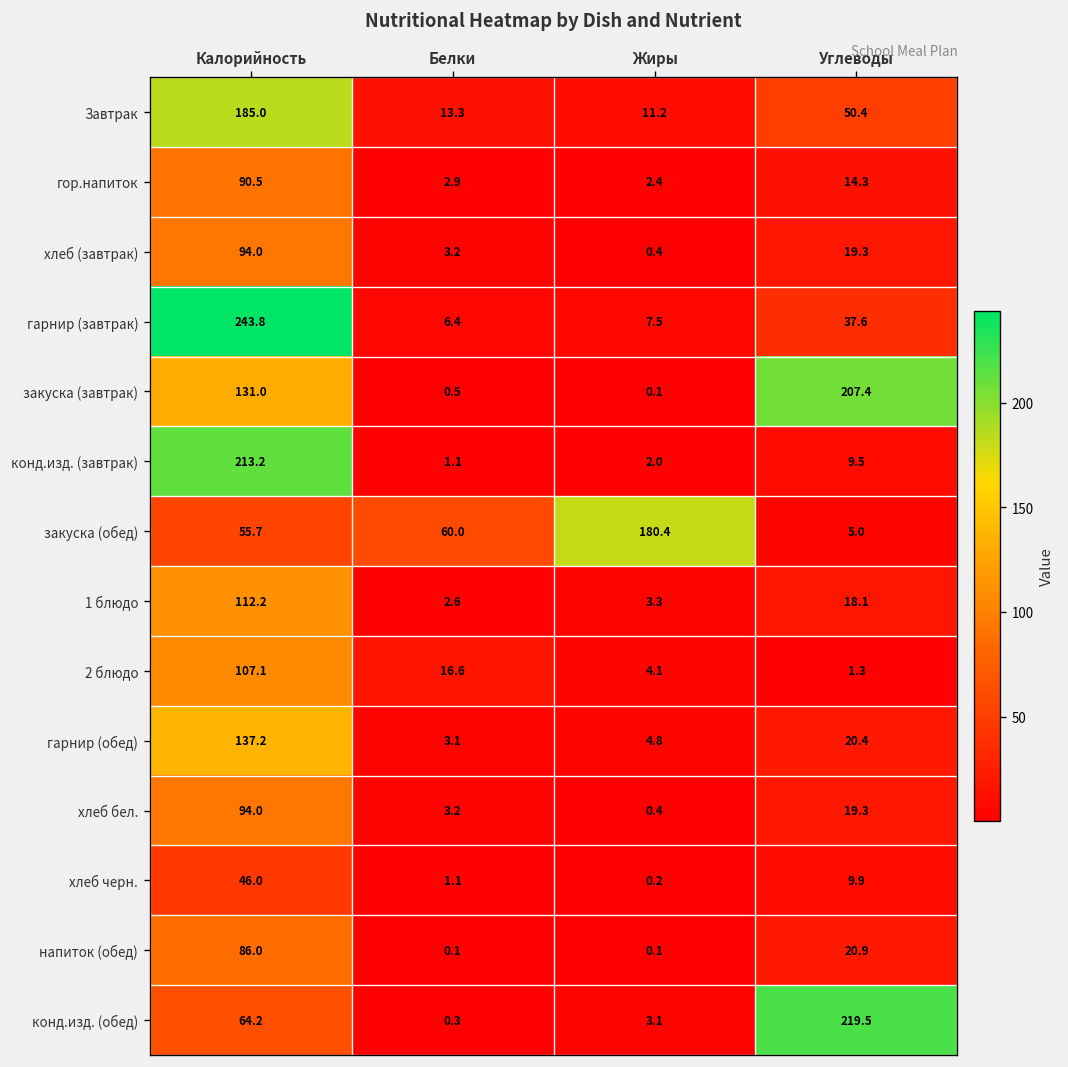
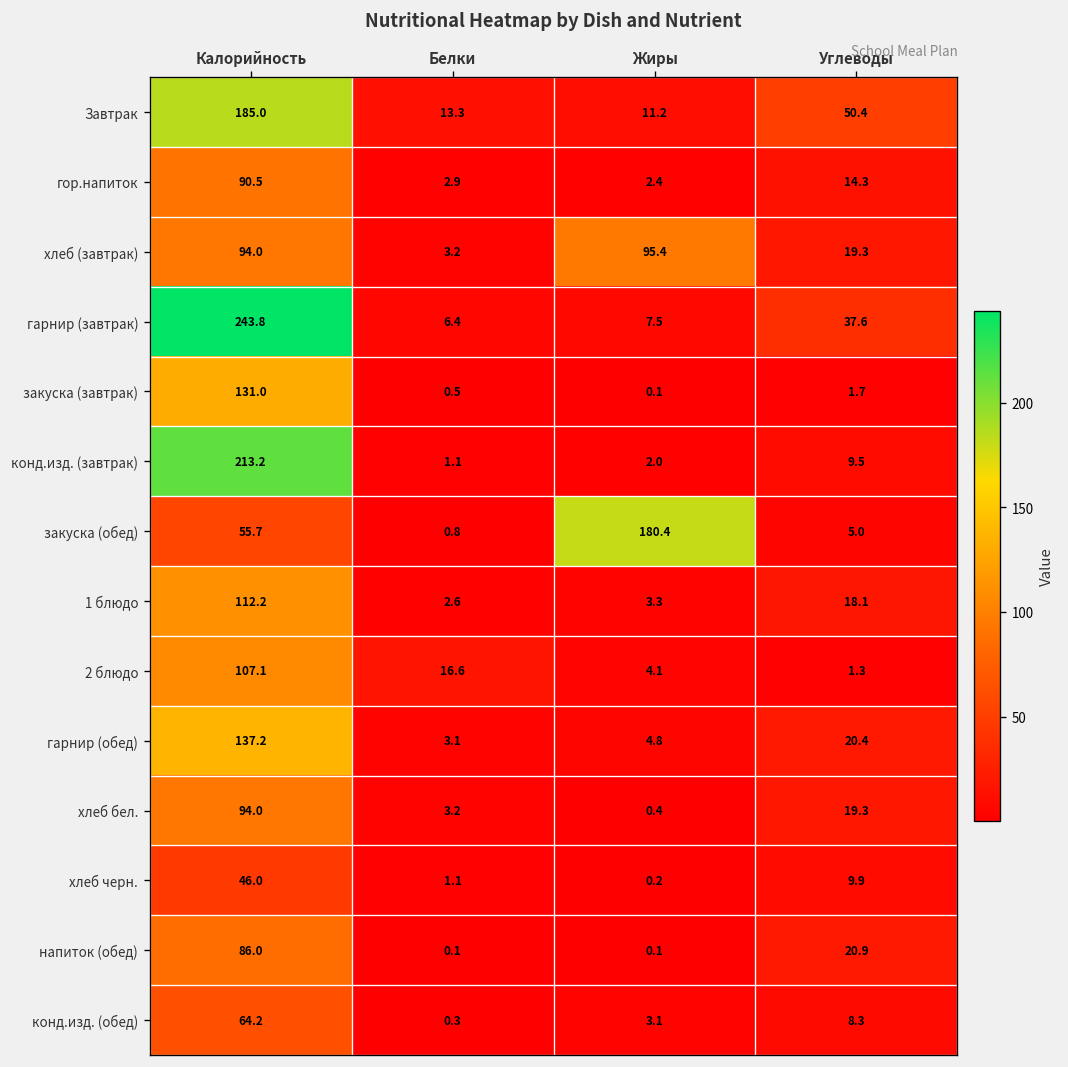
  {
    "Завтрак": {
      "Калорийность": 185.0,
      "Белки": 13.3,
      "Жиры": 11.2,
      "Углеводы": 50.4
    },
    "гор.напиток": {
      "Калорийность": 90.5,
      "Белки": 2.9,
      "Жиры": 2.4,
      "Углеводы": 14.3
    },
    "хлеб (завтрак)": {
      "Калорийность": 94.0,
      "Белки": 3.2,
-     "Жиры": 0.4,
+     "Жиры": 95.4,
      "Углеводы": 19.3
    },
    "гарнир (завтрак)": {
      "Калорийность": 243.8,
      "Белки": 6.4,
      "Жиры": 7.5,
      "Углеводы": 37.6
    },
    "закуска (завтрак)": {
      "Калорийность": 131.0,
      "Белки": 0.5,
      "Жиры": 0.1,
-     "Углеводы": 207.4
+     "Углеводы": 1.7
    },
    "конд.изд. (завтрак)": {
      "Калорийность": 213.2,
      "Белки": 1.1,
      "Жиры": 2.0,
      "Углеводы": 9.5
    },
    "закуска (обед)": {
      "Калорийность": 55.7,
-     "Белки": 60.0,
+     "Белки": 0.8,
      "Жиры": 180.4,
      "Углеводы": 5.0
    },
    "1 блюдо": {
      "Калорийность": 112.2,
      "Белки": 2.6,
      "Жиры": 3.3,
      "Углеводы": 18.1
    },
    "2 блюдо": {
      "Калорийность": 107.1,
      "Белки": 16.6,
      "Жиры": 4.1,
      "Углеводы": 1.3
    },
    "гарнир (обед)": {
      "Калорийность": 137.2,
      "Белки": 3.1,
      "Жиры": 4.8,
      "Углеводы": 20.4
    },
    "хлеб бел.": {
      "Калорийность": 94.0,
      "Белки": 3.2,
      "Жиры": 0.4,
      "Углеводы": 19.3
    },
    "хлеб черн.": {
      "Калорийность": 46.0,
      "Белки": 1.1,
      "Жиры": 0.2,
      "Углеводы": 9.9
    },
    "напиток (обед)": {
      "Калорийность": 86.0,
      "Белки": 0.1,
      "Жиры": 0.1,
      "Углеводы": 20.9
    },
    "конд.изд. (обед)": {
      "Калорийность": 64.2,
      "Белки": 0.3,
      "Жиры": 3.1,
-     "Углеводы": 219.5
+     "Углеводы": 8.3
    }
  }
